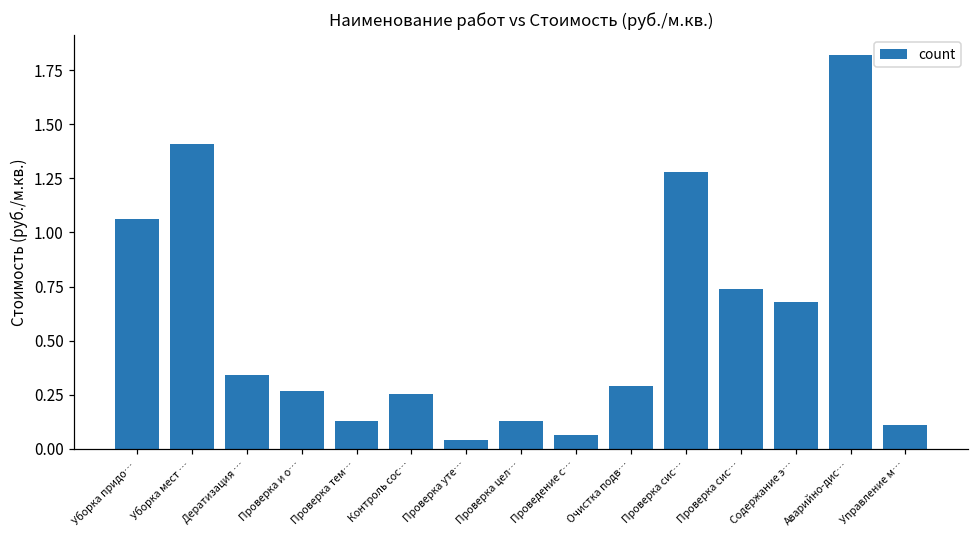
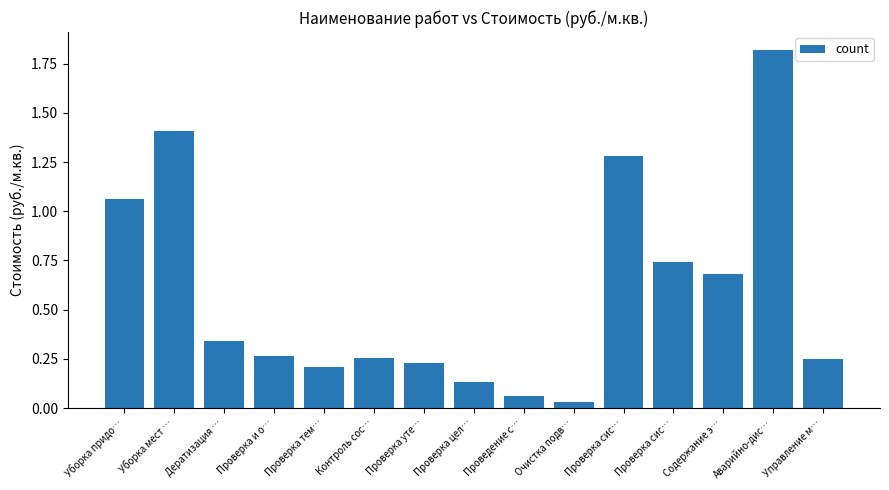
  {
    "Уборка придо…": 1.06,
    "Уборка мест …": 1.41,
    "Дератизация …": 0.34,
    "Проверка и о…": 0.27,
-   "Проверка тем…": 0.13,
+   "Проверка тем…": 0.21,
    "Контроль сос…": 0.26,
-   "Проверка уте…": 0.04,
+   "Проверка уте…": 0.23,
    "Проверка цел…": 0.13,
    "Проведение с…": 0.06,
-   "Очистка подв…": 0.29,
+   "Очистка подв…": 0.03,
    "Содержание э…": 0.68,
    "Аварийно-дис…": 1.82,
-   "Управление м…": 0.11
+   "Управление м…": 0.25
  }
